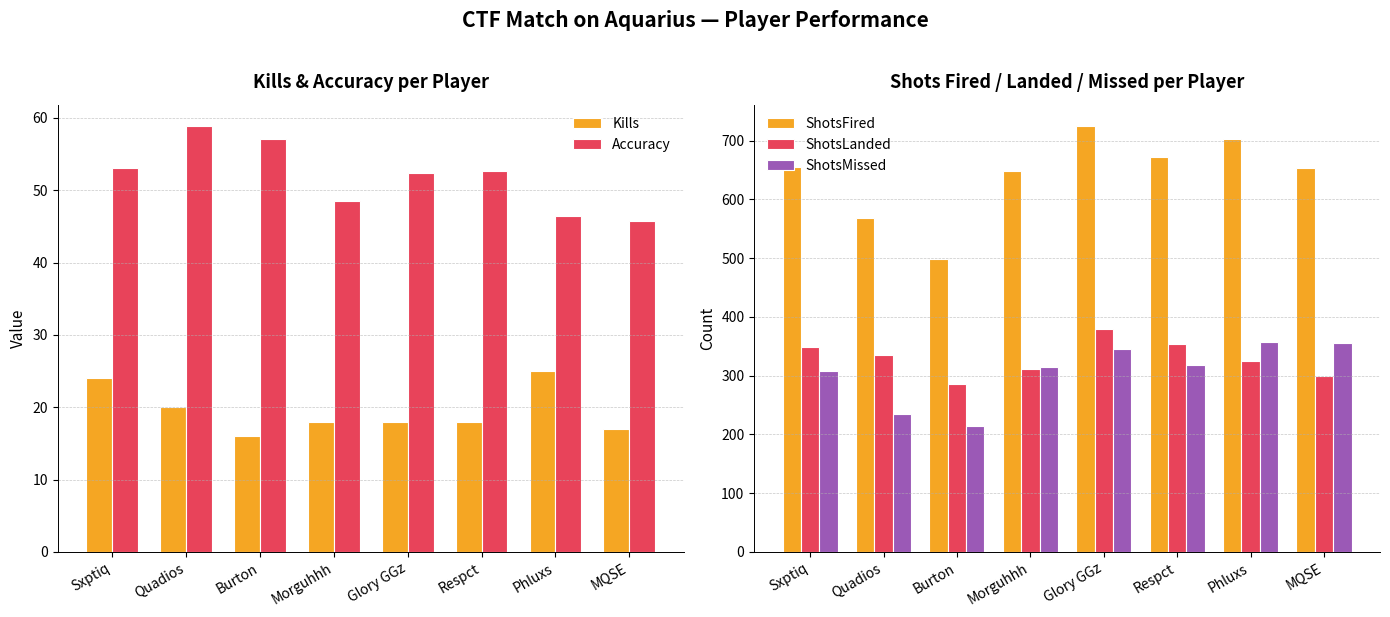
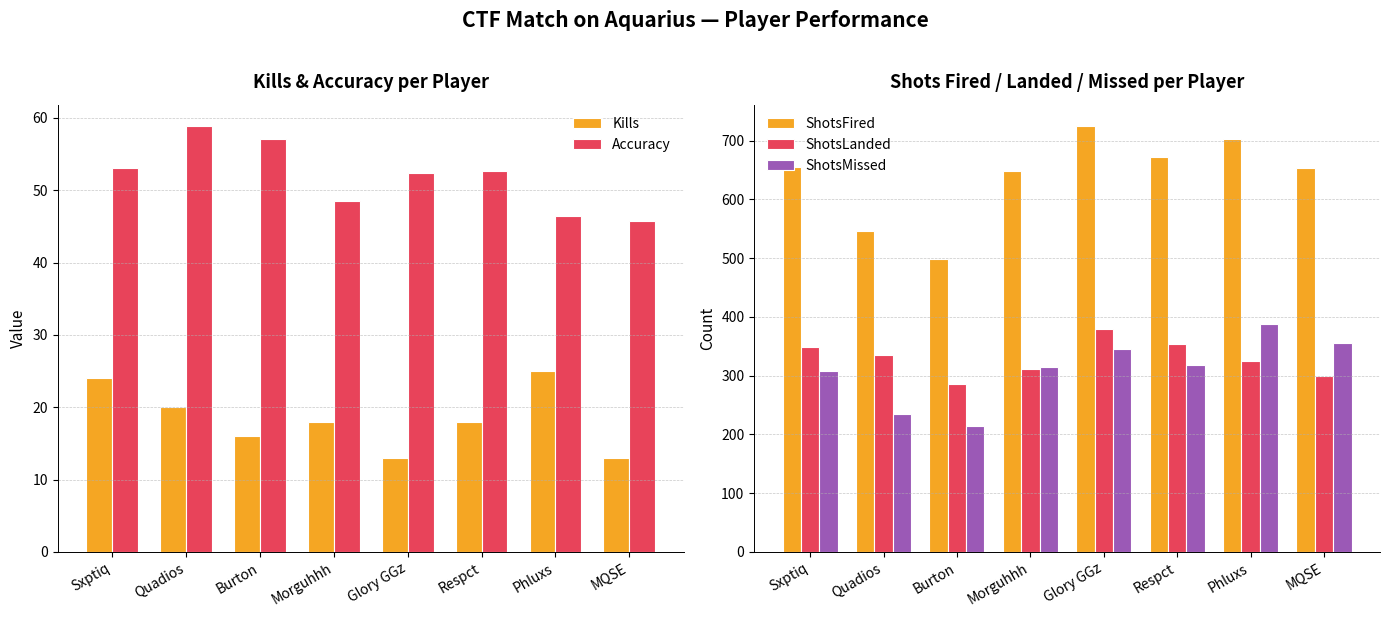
  {
    "Kills & Accuracy per Player": {
      "Kills": {
        "Sxptiq": 24,
        "Quadios": 20,
        "Burton": 16,
        "Morguhhh": 18,
-       "Glory GGz": 18,
+       "Glory GGz": 13,
        "Respct": 18,
        "Phluxs": 25,
-       "MQSE": 17
+       "MQSE": 13
      },
      "Accuracy": {
        "Sxptiq": 53,
        "Quadios": 59,
        "Burton": 57,
        "Morguhhh": 49,
        "Glory GGz": 52,
        "Respct": 53,
        "Phluxs": 46,
        "MQSE": 46
      }
    },
    "Shots Fired / Landed / Missed per Player": {
      "ShotsFired": {
        "Sxptiq": 660,
-       "Quadios": 570,
+       "Quadios": 550,
        "Burton": 500,
        "Morguhhh": 650,
        "Glory GGz": 730,
        "Respct": 670,
        "Phluxs": 700,
        "MQSE": 650
      },
      "ShotsLanded": {
        "Sxptiq": 350,
        "Quadios": 340,
        "Burton": 290,
        "Morguhhh": 310,
        "Glory GGz": 380,
        "Respct": 350,
        "Phluxs": 330,
        "MQSE": 300
      },
      "ShotsMissed": {
        "Sxptiq": 310,
        "Quadios": 230,
        "Burton": 210,
        "Morguhhh": 320,
        "Glory GGz": 350,
        "Respct": 320,
-       "Phluxs": 360,
+       "Phluxs": 390,
        "MQSE": 360
      }
    }
  }
